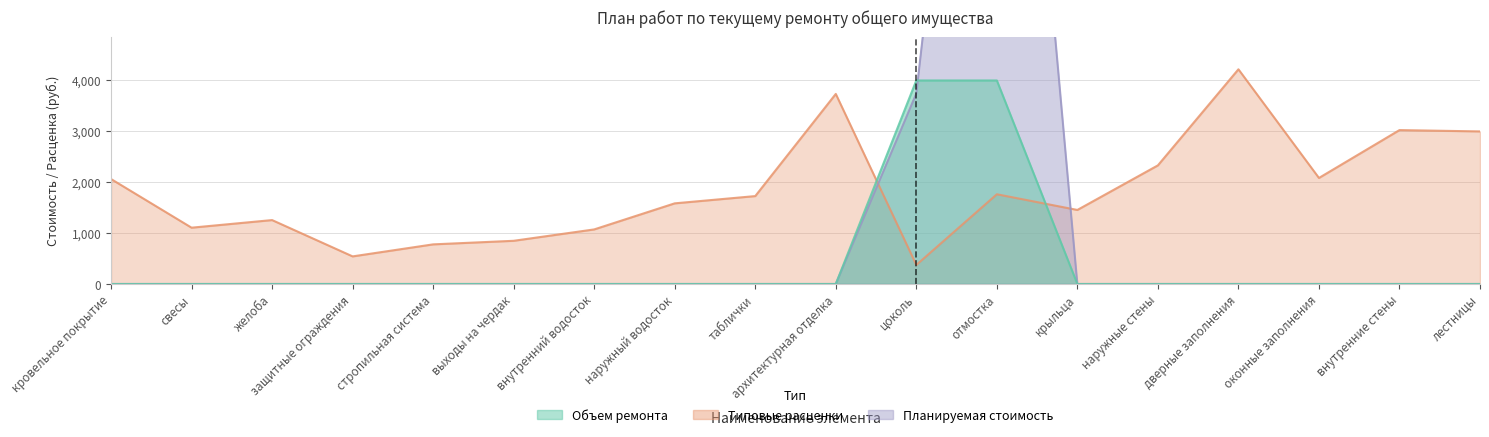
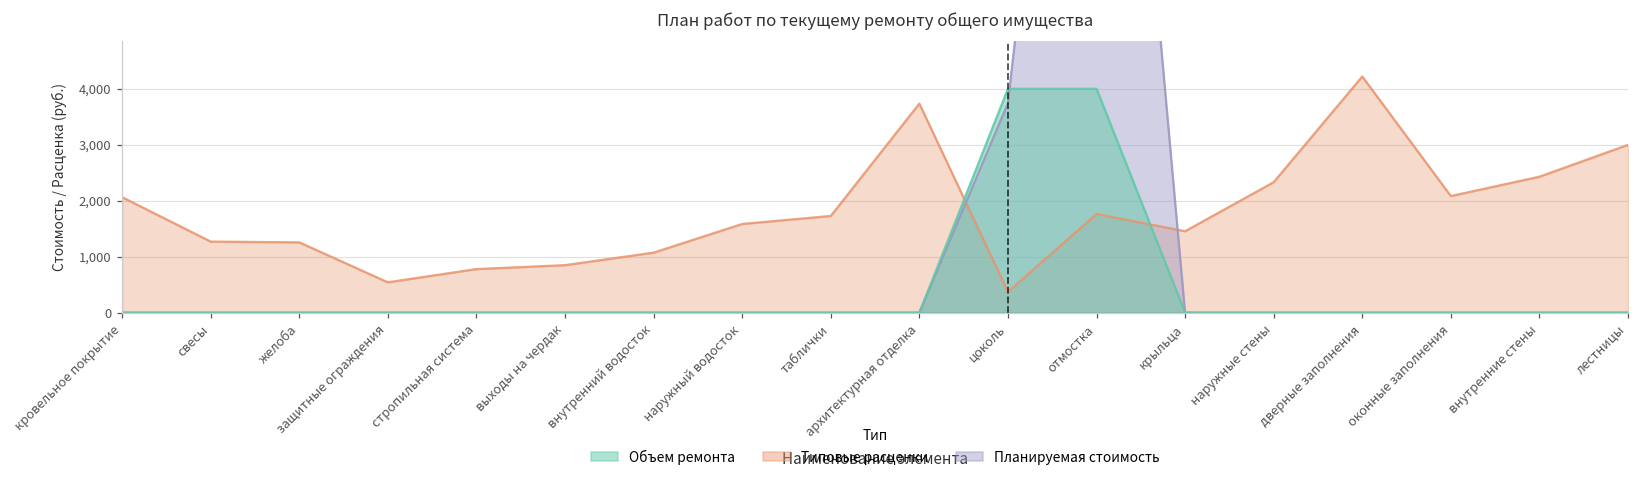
  {
    "Типовые расценки": {
      "кровельное покрытие": "2,100",
-     "свесы": "1,100",
+     "свесы": "1,300",
      "желоба": "1,300",
      "защитные ограждения": "500",
      "стропильная система": "800",
      "выходы на чердак": "800",
      "внутренний водосток": "1,100",
      "наружный водосток": "1,600",
      "таблички": "1,700",
      "архитектурная отделка": "3,700",
      "цоколь": "400",
      "отмостка": "1,800",
      "крыльца": "1,500",
      "наружные стены": "2,300",
      "дверные заполнения": "4,200",
      "оконные заполнения": "2,100",
-     "внутренние стены": "3,000",
+     "внутренние стены": "2,400",
      "лестницы": "3,000"
    },
    "Планируемая стоимость": {
      "цоколь": "3,700"
    }
  }
